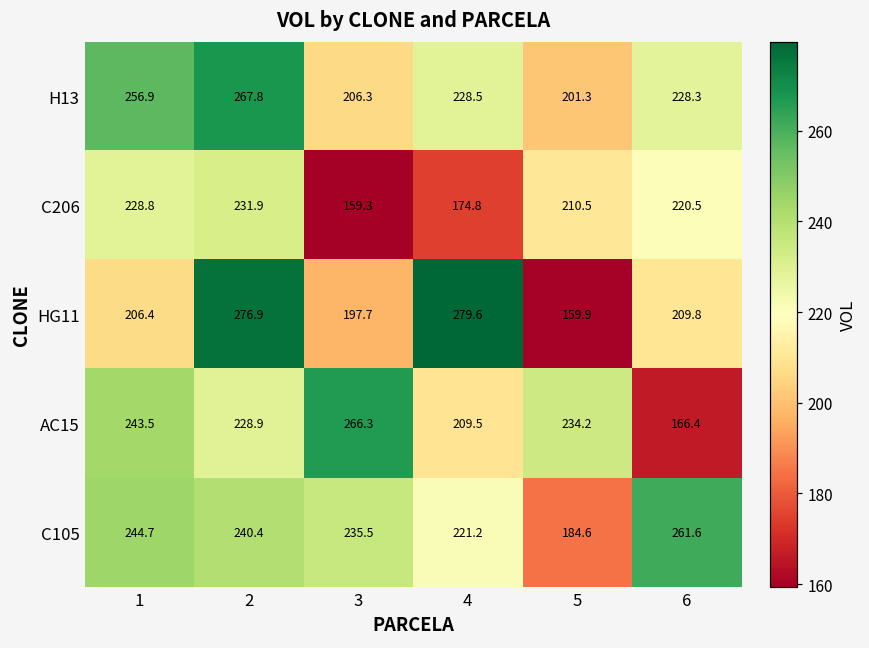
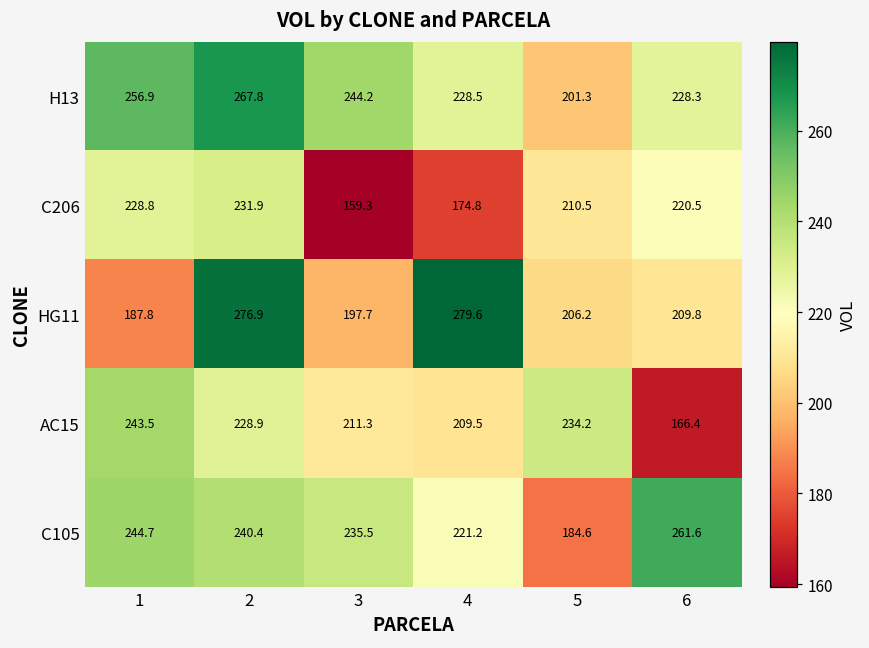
  {
    "H13": {
      "1": 256.9,
      "2": 267.8,
-     "3": 206.3,
+     "3": 244.2,
      "4": 228.5,
      "5": 201.3,
      "6": 228.3
    },
    "C206": {
      "1": 228.8,
      "2": 231.9,
      "3": 159.3,
      "4": 174.8,
      "5": 210.5,
      "6": 220.5
    },
    "HG11": {
-     "1": 206.4,
+     "1": 187.8,
      "2": 276.9,
      "3": 197.7,
      "4": 279.6,
-     "5": 159.9,
+     "5": 206.2,
      "6": 209.8
    },
    "AC15": {
      "1": 243.5,
      "2": 228.9,
-     "3": 266.3,
+     "3": 211.3,
      "4": 209.5,
      "5": 234.2,
      "6": 166.4
    },
    "C105": {
      "1": 244.7,
      "2": 240.4,
      "3": 235.5,
      "4": 221.2,
      "5": 184.6,
      "6": 261.6
    }
  }
